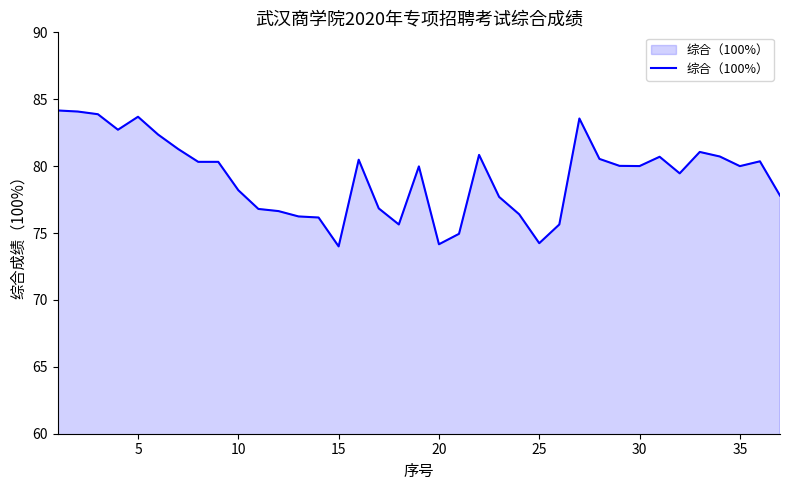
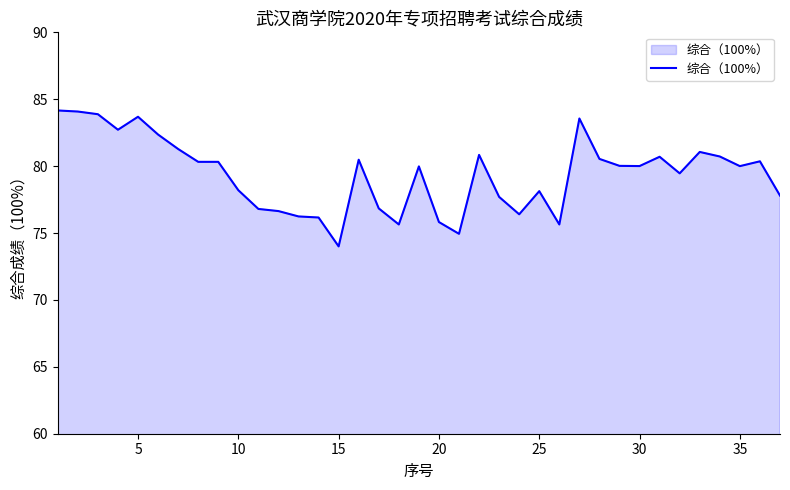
  {
    "5": 83.7,
    "10": 78.2,
    "15": 74.0,
-   "20": 74.2,
-   "25": 74.2,
+   "20": 75.8,
+   "25": 78.1,
    "30": 80.0,
    "35": 80.0
  }
